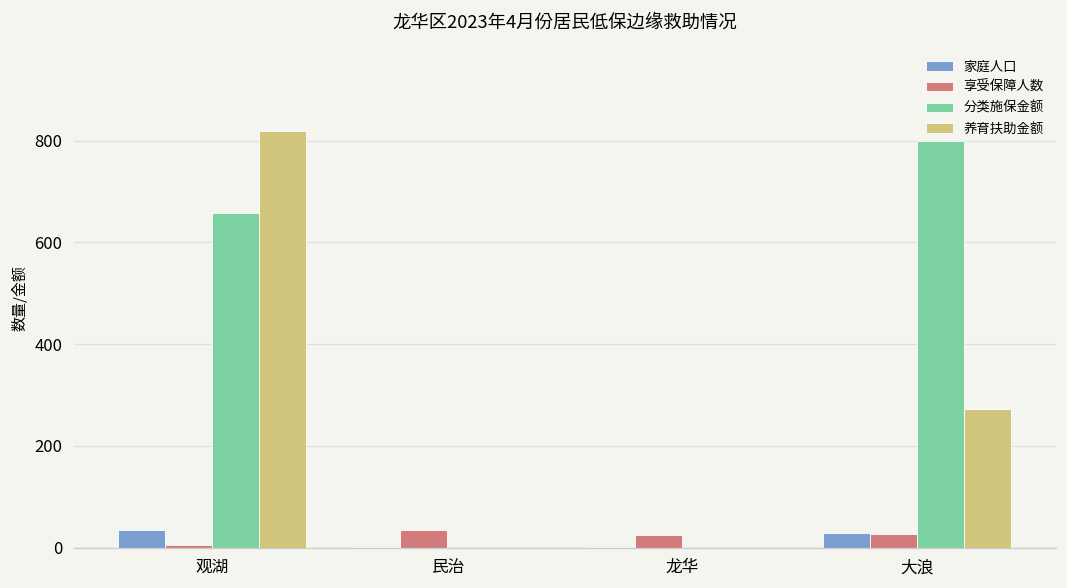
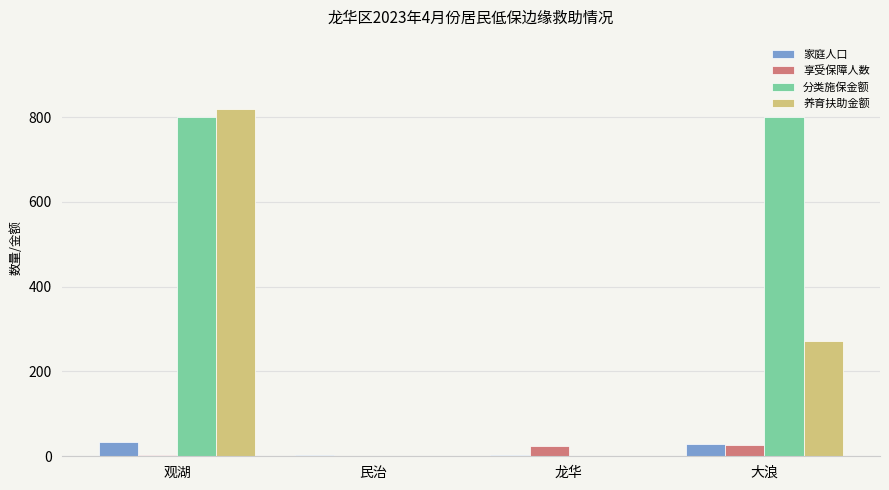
  {
    "家庭人口": {
      "观湖": 30,
      "大浪": 30
    },
    "享受保障人数": {
-     "民治": 30,
+     "民治": 0,
      "龙华": 30,
      "大浪": 30
    },
    "分类施保金额": {
-     "观湖": 660,
+     "观湖": 800,
      "民治": 0,
      "龙华": 0,
      "大浪": 800
    },
    "养育扶助金额": {
      "观湖": 820,
      "民治": 0,
      "龙华": 0,
      "大浪": 270
    }
  }
